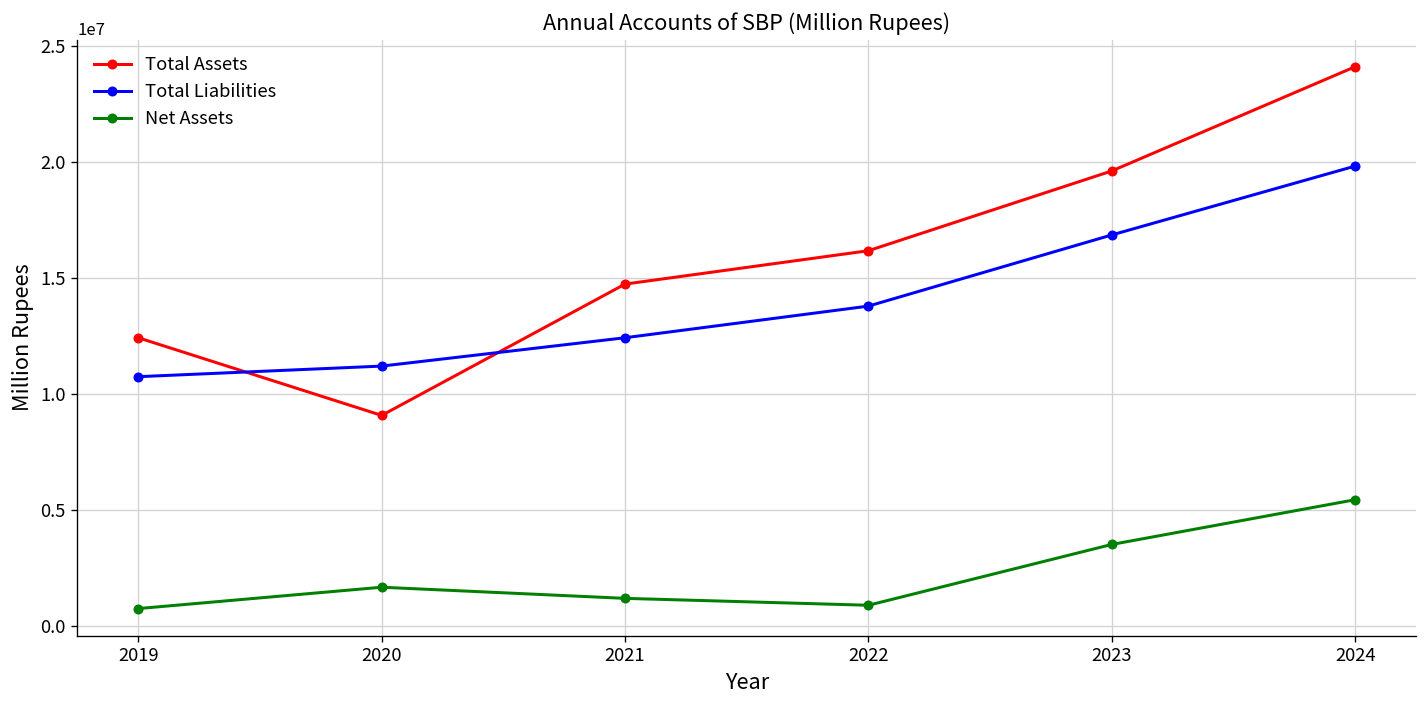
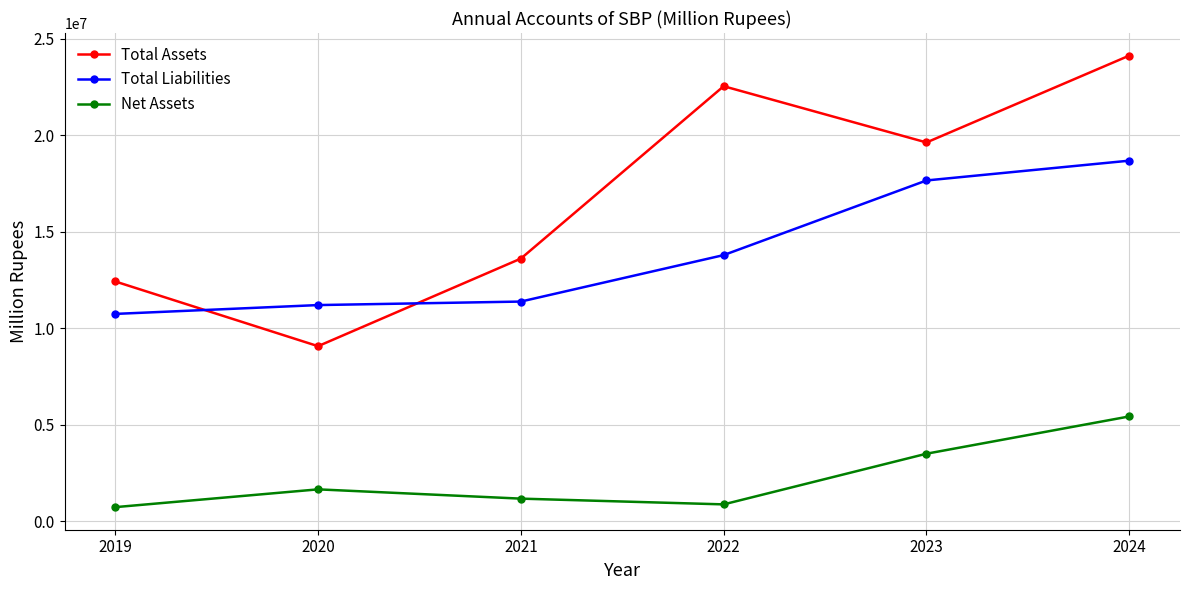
  {
    "Total Assets": {
      "2019": 12400000,
      "2020": 9100000,
-     "2021": 14700000,
-     "2022": 16200000,
+     "2021": 13600000,
+     "2022": 22500000,
      "2023": 19600000,
      "2024": 24100000
    },
    "Total Liabilities": {
      "2019": 10700000,
      "2020": 11200000,
-     "2021": 12400000,
+     "2021": 11400000,
      "2022": 13800000,
-     "2023": 16900000,
-     "2024": 19800000
+     "2023": 17700000,
+     "2024": 18700000
    },
    "Net Assets": {
      "2019": 700000,
      "2020": 1700000,
      "2021": 1200000,
      "2022": 900000,
      "2023": 3500000,
      "2024": 5400000
    }
  }
